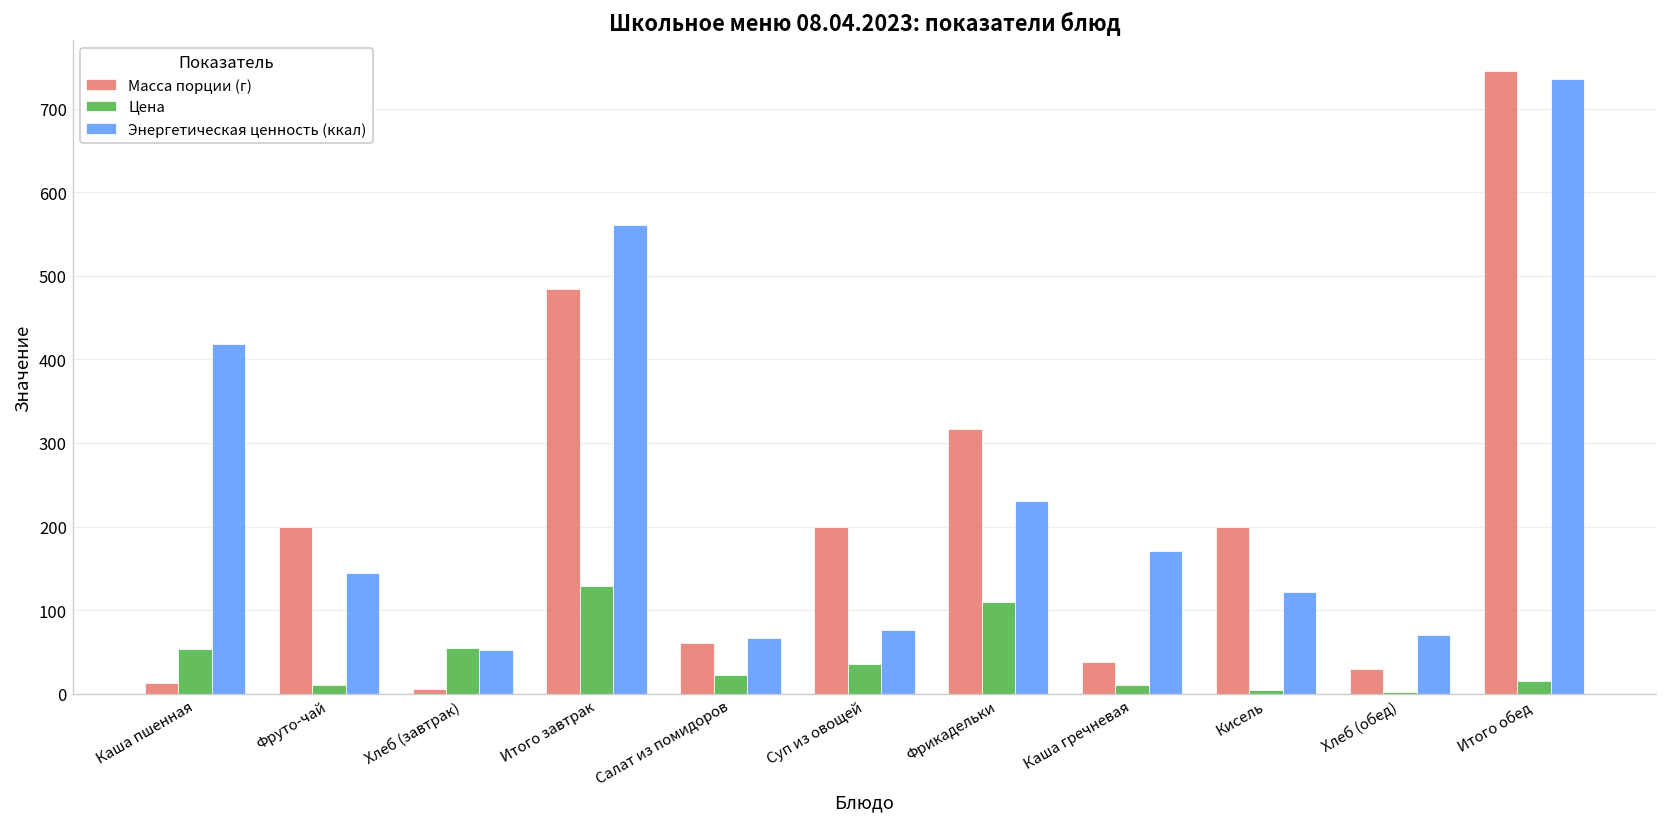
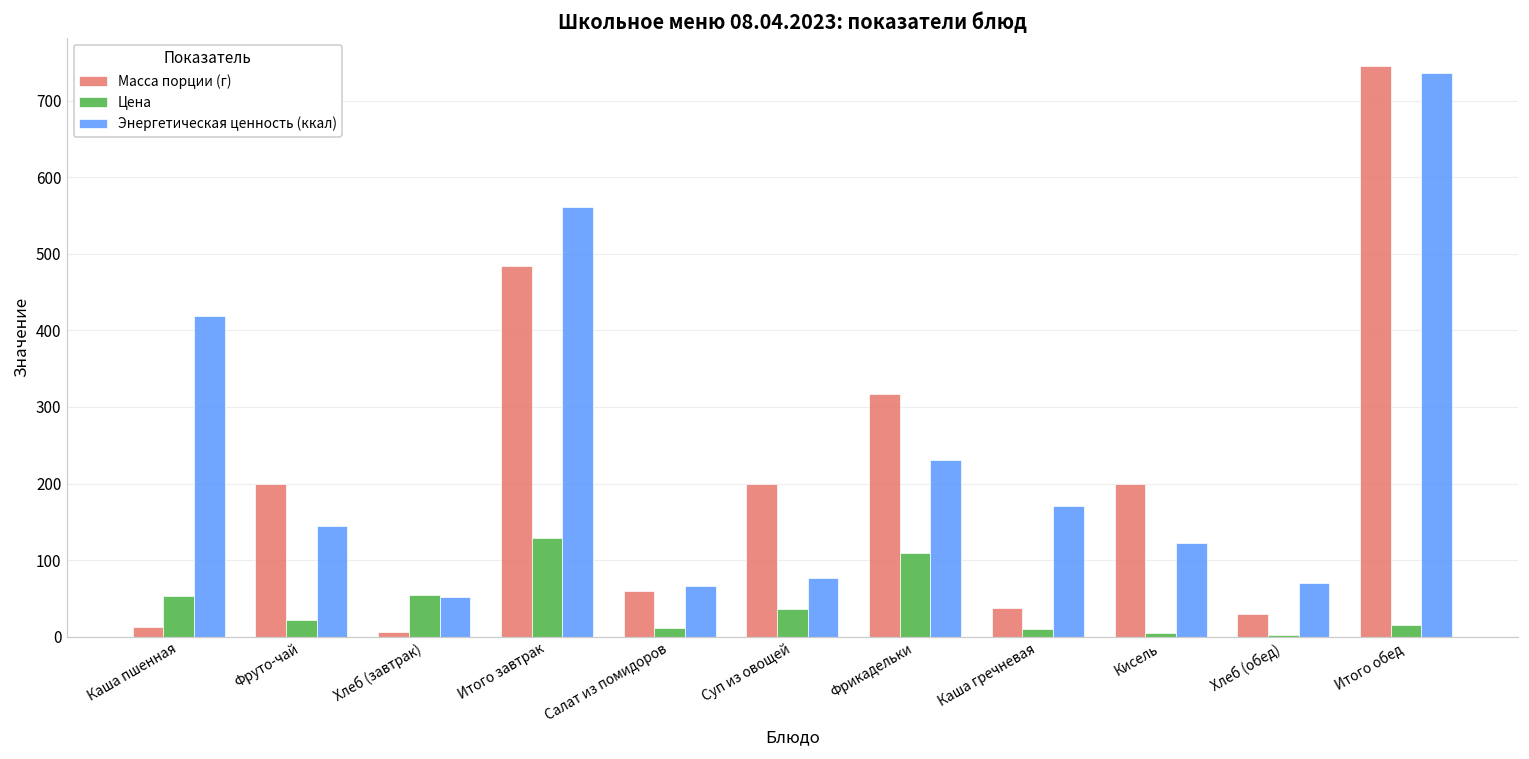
  {
    "Масса порции (г)": {
      "Каша пшенная": 10,
      "Фруто-чай": 200,
      "Хлеб (завтрак)": 10,
      "Итого завтрак": 480,
      "Салат из помидоров": 60,
      "Суп из овощей": 200,
      "Фрикадельки": 320,
      "Каша гречневая": 40,
      "Кисель": 200,
      "Хлеб (обед)": 30,
      "Итого обед": 750
    },
    "Цена": {
      "Каша пшенная": 50,
-     "Фруто-чай": 10,
+     "Фруто-чай": 20,
      "Хлеб (завтрак)": 50,
      "Итого завтрак": 130,
-     "Салат из помидоров": 20,
+     "Салат из помидоров": 10,
      "Суп из овощей": 40,
      "Фрикадельки": 110,
      "Каша гречневая": 10,
      "Кисель": 0,
      "Итого обед": 20
    },
    "Энергетическая ценность (ккал)": {
      "Каша пшенная": 420,
      "Фруто-чай": 140,
      "Хлеб (завтрак)": 50,
      "Итого завтрак": 560,
      "Салат из помидоров": 70,
      "Суп из овощей": 80,
      "Фрикадельки": 230,
      "Каша гречневая": 170,
      "Кисель": 120,
      "Хлеб (обед)": 70,
      "Итого обед": 740
    }
  }
